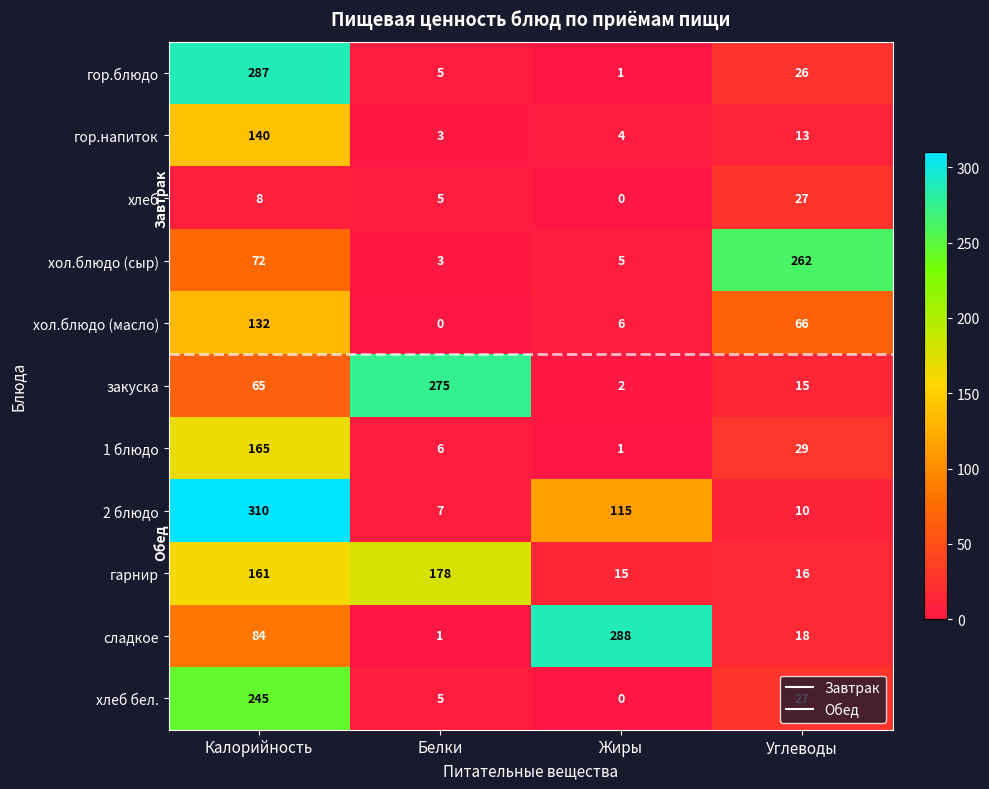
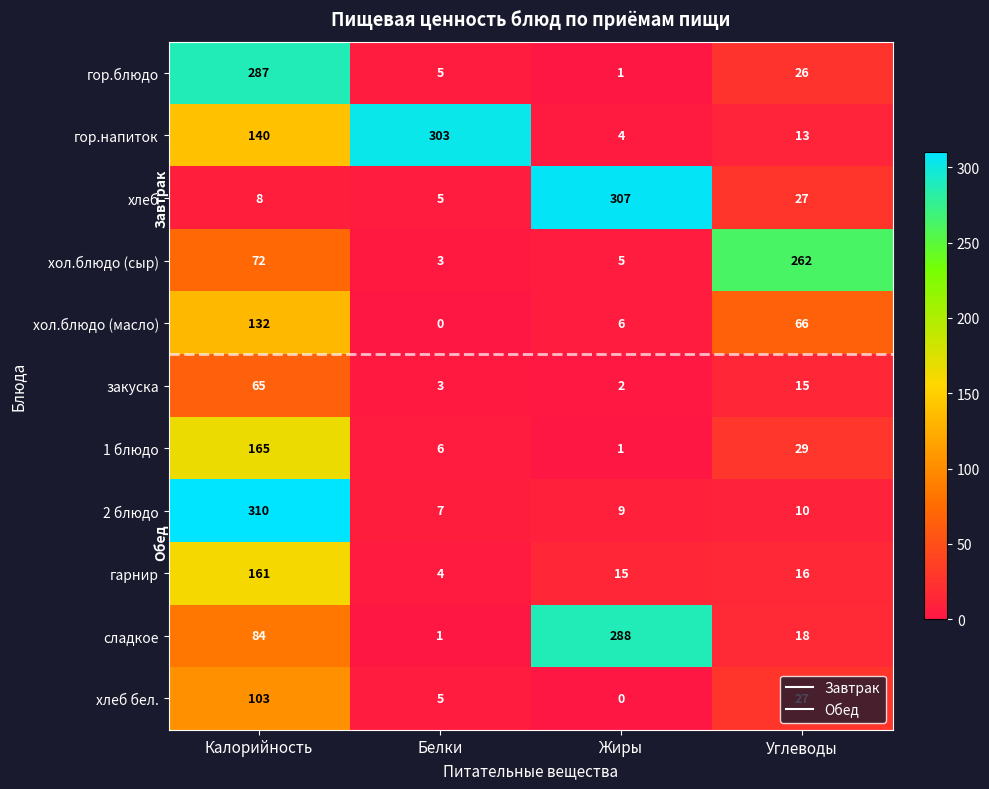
  {
    "гор.блюдо": {
      "Калорийность": 287,
      "Белки": 5,
      "Жиры": 1,
      "Углеводы": 26
    },
    "гор.напиток": {
      "Калорийность": 140,
-     "Белки": 3,
+     "Белки": 303,
      "Жиры": 4,
      "Углеводы": 13
    },
    "хлеб": {
      "Калорийность": 8,
      "Белки": 5,
-     "Жиры": 0,
+     "Жиры": 307,
      "Углеводы": 27
    },
    "хол.блюдо (сыр)": {
      "Калорийность": 72,
      "Белки": 3,
      "Жиры": 5,
      "Углеводы": 262
    },
    "хол.блюдо (масло)": {
      "Калорийность": 132,
      "Белки": 0,
      "Жиры": 6,
      "Углеводы": 66
    },
    "закуска": {
      "Калорийность": 65,
-     "Белки": 275,
+     "Белки": 3,
      "Жиры": 2,
      "Углеводы": 15
    },
    "1 блюдо": {
      "Калорийность": 165,
      "Белки": 6,
      "Жиры": 1,
      "Углеводы": 29
    },
    "2 блюдо": {
      "Калорийность": 310,
      "Белки": 7,
-     "Жиры": 115,
+     "Жиры": 9,
      "Углеводы": 10
    },
    "гарнир": {
      "Калорийность": 161,
-     "Белки": 178,
+     "Белки": 4,
      "Жиры": 15,
      "Углеводы": 16
    },
    "сладкое": {
      "Калорийность": 84,
      "Белки": 1,
      "Жиры": 288,
      "Углеводы": 18
    },
    "хлеб бел.": {
-     "Калорийность": 245,
+     "Калорийность": 103,
      "Белки": 5,
      "Жиры": 0
    }
  }
